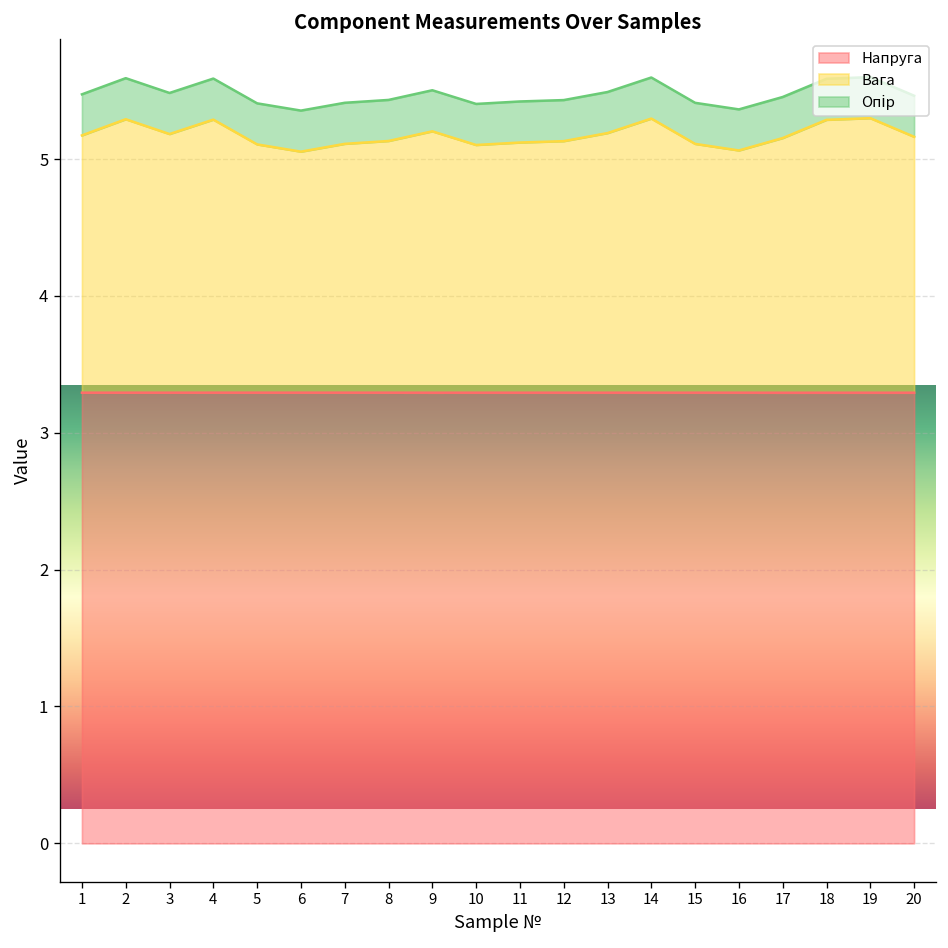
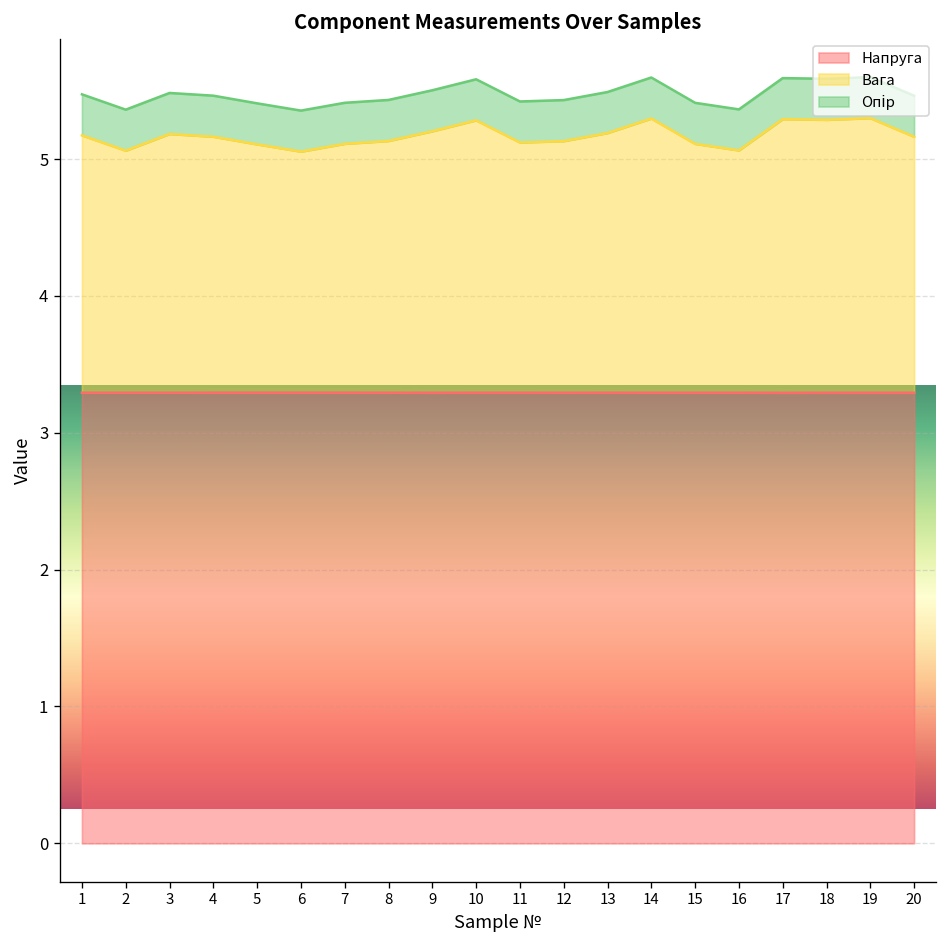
  {
    "Напруга": {
      "1": 3.29,
      "2": 3.29,
      "3": 3.29,
      "4": 3.29,
      "5": 3.29,
      "6": 3.29,
      "7": 3.29,
      "8": 3.29,
      "9": 3.29,
      "10": 3.29,
      "11": 3.29,
      "12": 3.29,
      "13": 3.29,
      "14": 3.29,
      "15": 3.29,
      "16": 3.29,
      "17": 3.29,
      "18": 3.29,
      "19": 3.29,
      "20": 3.29
    },
    "Вага": {
      "1": 1.88,
-     "2": 2.00,
+     "2": 1.77,
      "3": 1.89,
-     "4": 2.00,
+     "4": 1.87,
      "5": 1.81,
      "6": 1.76,
      "7": 1.82,
      "8": 1.84,
      "9": 1.91,
-     "10": 1.81,
+     "10": 1.99,
      "11": 1.83,
      "12": 1.84,
      "13": 1.90,
      "14": 2.00,
      "15": 1.82,
      "16": 1.77,
-     "17": 1.86,
+     "17": 2.00,
      "20": 1.87
    },
    "Опір": {
      "1": 0.30,
      "2": 0.30,
      "3": 0.30,
      "4": 0.30,
      "5": 0.30,
      "6": 0.30,
      "7": 0.30,
      "8": 0.30,
      "9": 0.30,
      "10": 0.30,
      "11": 0.30,
      "12": 0.30,
      "13": 0.30,
      "14": 0.30,
      "15": 0.30,
      "16": 0.30,
      "17": 0.30
    }
  }
